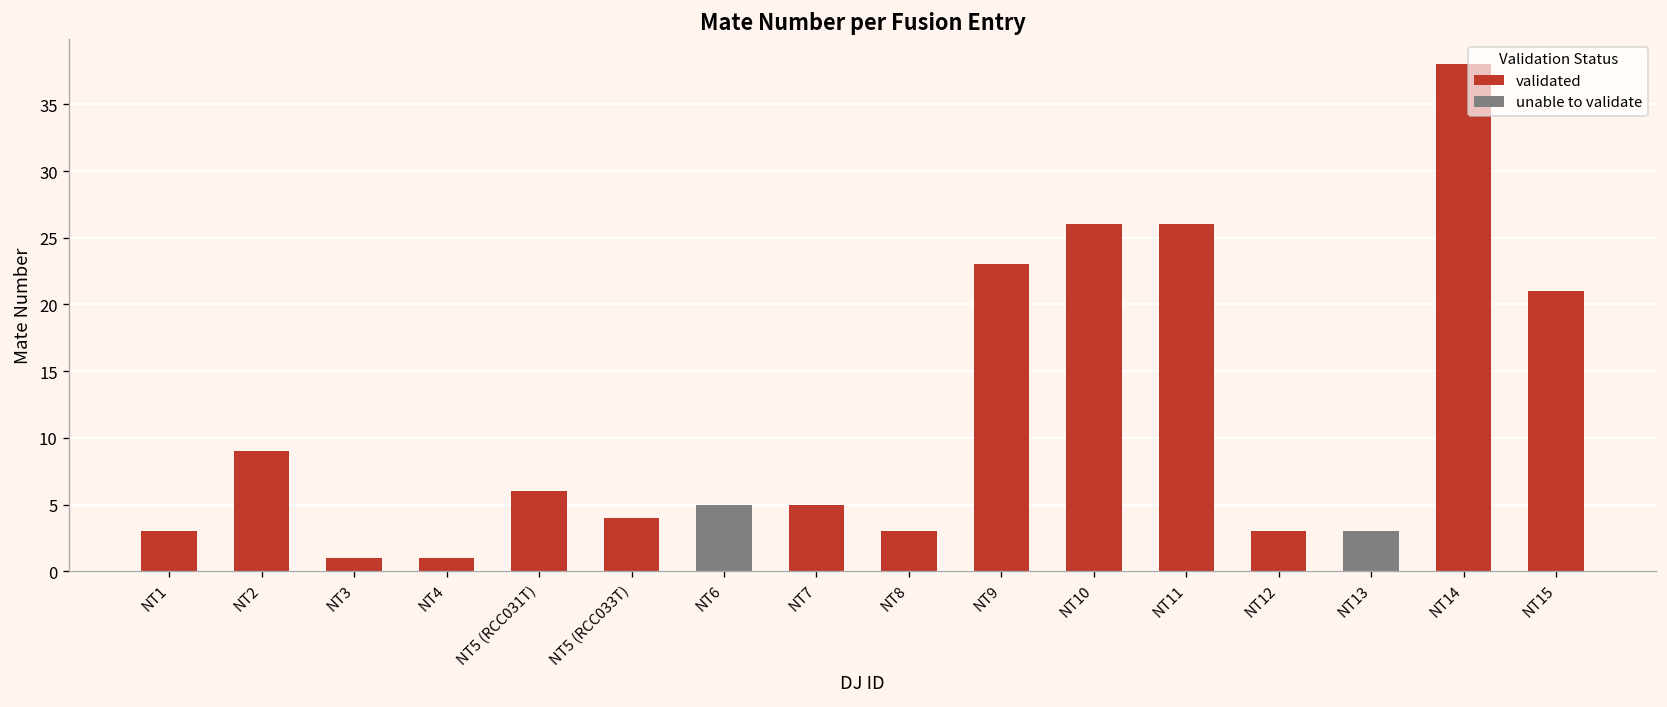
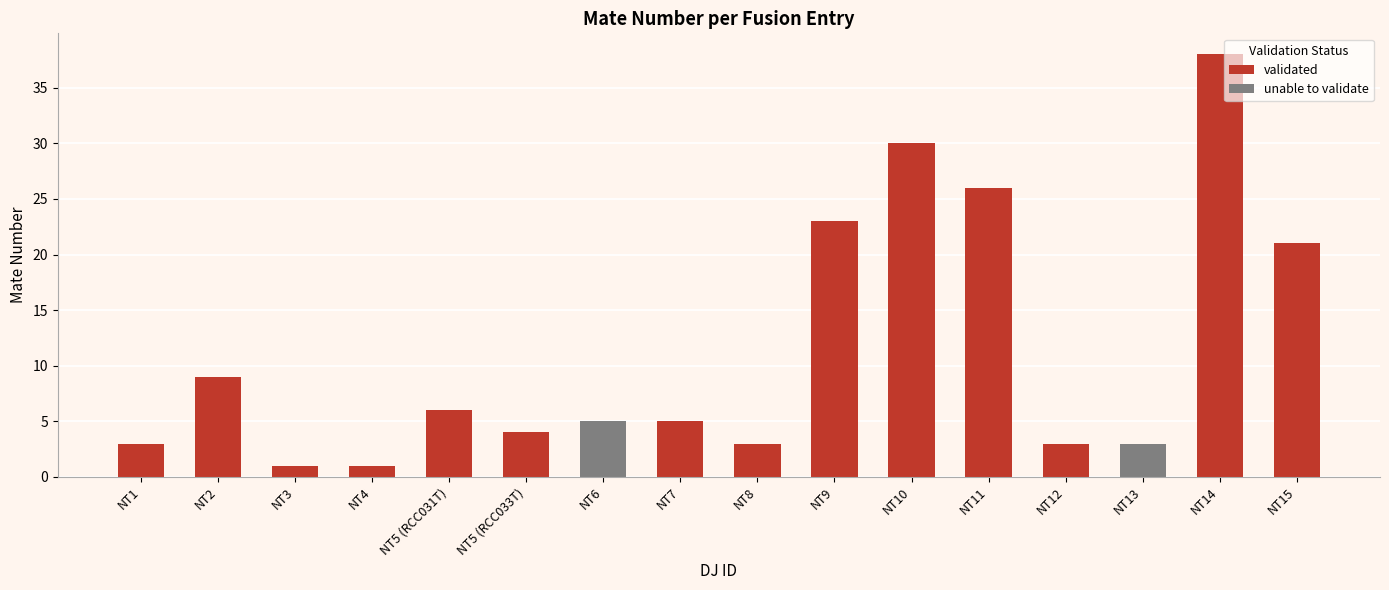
  {
    "validated": {
      "NT1": 3,
      "NT2": 9,
      "NT3": 1,
      "NT4": 1,
      "NT5 (RCC031T)": 6,
      "NT5 (RCC033T)": 4,
      "NT7": 5,
      "NT8": 3,
      "NT9": 23,
-     "NT10": 26,
+     "NT10": 30,
      "NT11": 26,
      "NT12": 3,
      "NT14": 38,
      "NT15": 21
    },
    "unable to validate": {
      "NT6": 5,
      "NT13": 3
    }
  }
